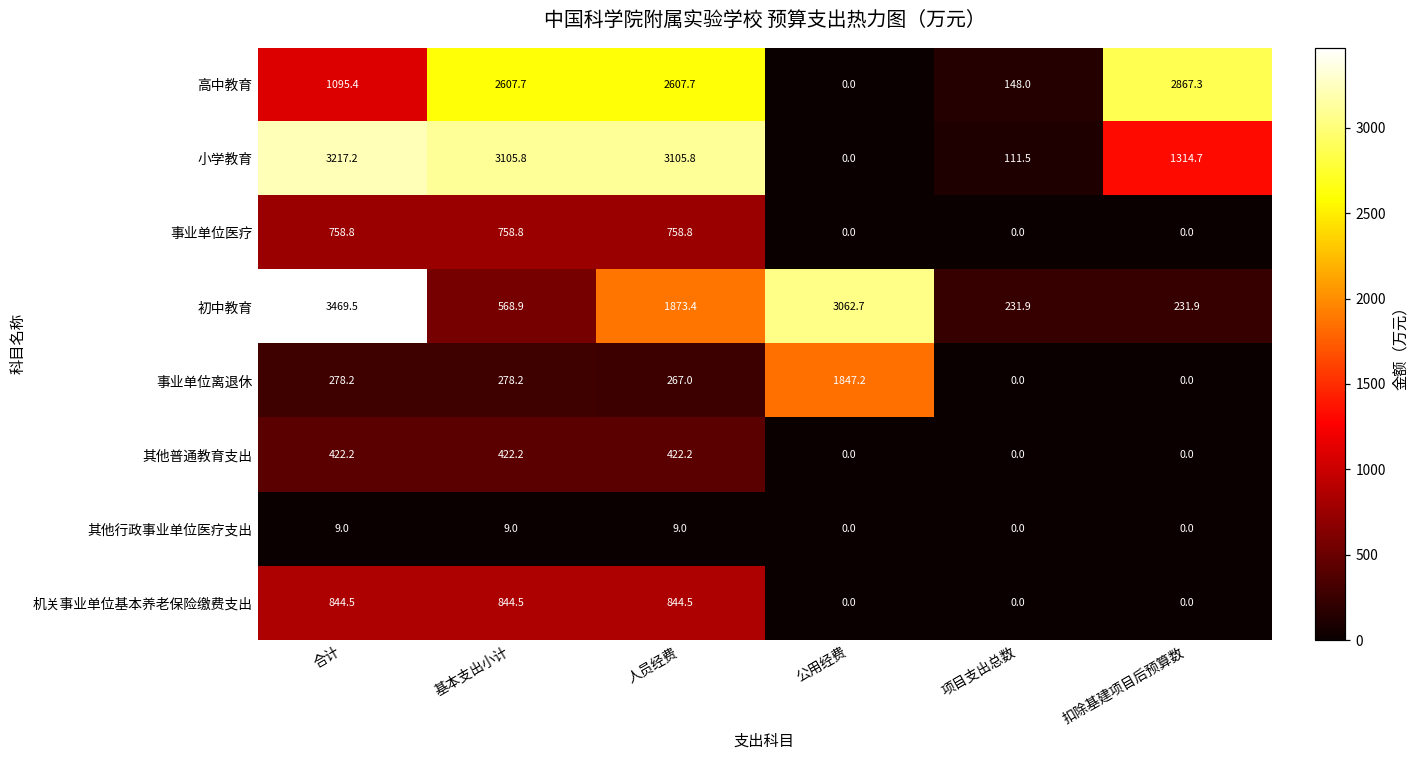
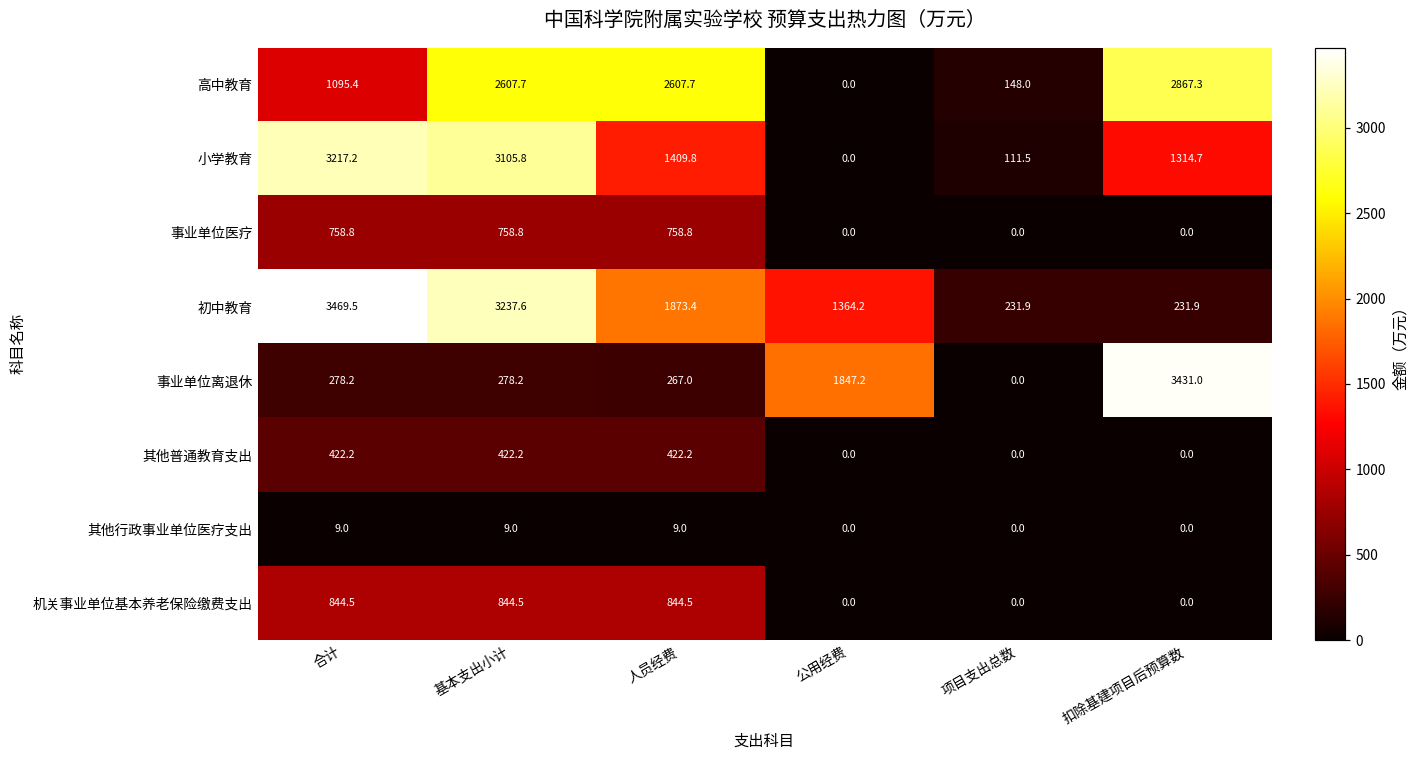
  {
    "高中教育": {
      "合计": 1095.4,
      "基本支出小计": 2607.7,
      "人员经费": 2607.7,
      "公用经费": 0.0,
      "项目支出总数": 148.0,
      "扣除基建项目后预算数": 2867.3
    },
    "小学教育": {
      "合计": 3217.2,
      "基本支出小计": 3105.8,
-     "人员经费": 3105.8,
+     "人员经费": 1409.8,
      "公用经费": 0.0,
      "项目支出总数": 111.5,
      "扣除基建项目后预算数": 1314.7
    },
    "事业单位医疗": {
      "合计": 758.8,
      "基本支出小计": 758.8,
      "人员经费": 758.8,
      "公用经费": 0.0,
      "项目支出总数": 0.0,
      "扣除基建项目后预算数": 0.0
    },
    "初中教育": {
      "合计": 3469.5,
-     "基本支出小计": 568.9,
+     "基本支出小计": 3237.6,
      "人员经费": 1873.4,
-     "公用经费": 3062.7,
+     "公用经费": 1364.2,
      "项目支出总数": 231.9,
      "扣除基建项目后预算数": 231.9
    },
    "事业单位离退休": {
      "合计": 278.2,
      "基本支出小计": 278.2,
      "人员经费": 267.0,
      "公用经费": 1847.2,
      "项目支出总数": 0.0,
-     "扣除基建项目后预算数": 0.0
+     "扣除基建项目后预算数": 3431.0
    },
    "其他普通教育支出": {
      "合计": 422.2,
      "基本支出小计": 422.2,
      "人员经费": 422.2,
      "公用经费": 0.0,
      "项目支出总数": 0.0,
      "扣除基建项目后预算数": 0.0
    },
    "其他行政事业单位医疗支出": {
      "合计": 9.0,
      "基本支出小计": 9.0,
      "人员经费": 9.0,
      "公用经费": 0.0,
      "项目支出总数": 0.0,
      "扣除基建项目后预算数": 0.0
    },
    "机关事业单位基本养老保险缴费支出": {
      "合计": 844.5,
      "基本支出小计": 844.5,
      "人员经费": 844.5,
      "公用经费": 0.0,
      "项目支出总数": 0.0,
      "扣除基建项目后预算数": 0.0
    }
  }
